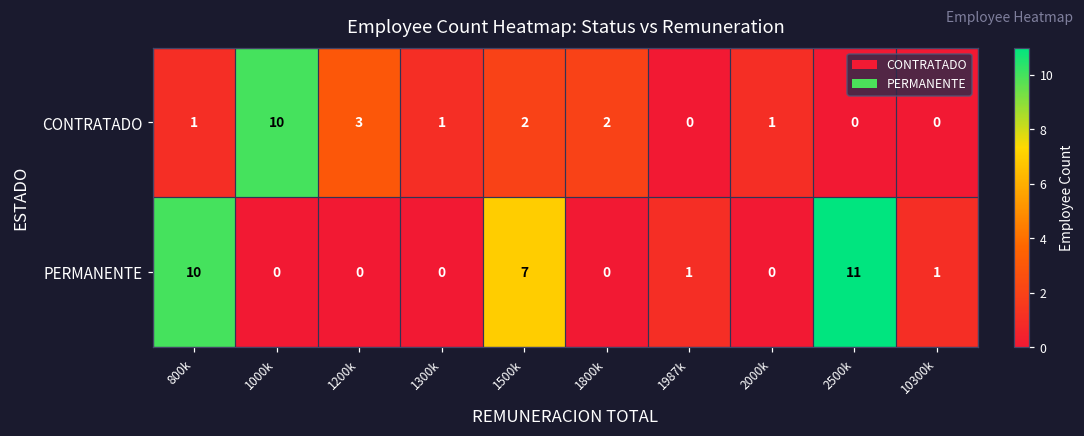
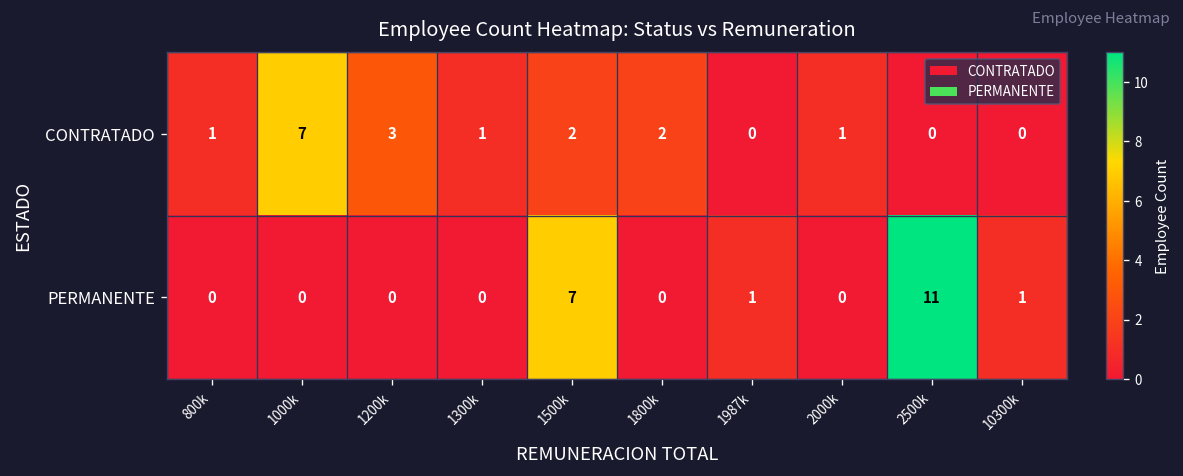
  {
    "CONTRATADO": {
      "800k": 1,
-     "1000k": 10,
+     "1000k": 7,
      "1200k": 3,
      "1300k": 1,
      "1500k": 2,
      "1800k": 2,
      "1987k": 0,
      "2000k": 1,
      "2500k": 0,
      "10300k": 0
    },
    "PERMANENTE": {
-     "800k": 10,
+     "800k": 0,
      "1000k": 0,
      "1200k": 0,
      "1300k": 0,
      "1500k": 7,
      "1800k": 0,
      "1987k": 1,
      "2000k": 0,
      "2500k": 11,
      "10300k": 1
    }
  }
